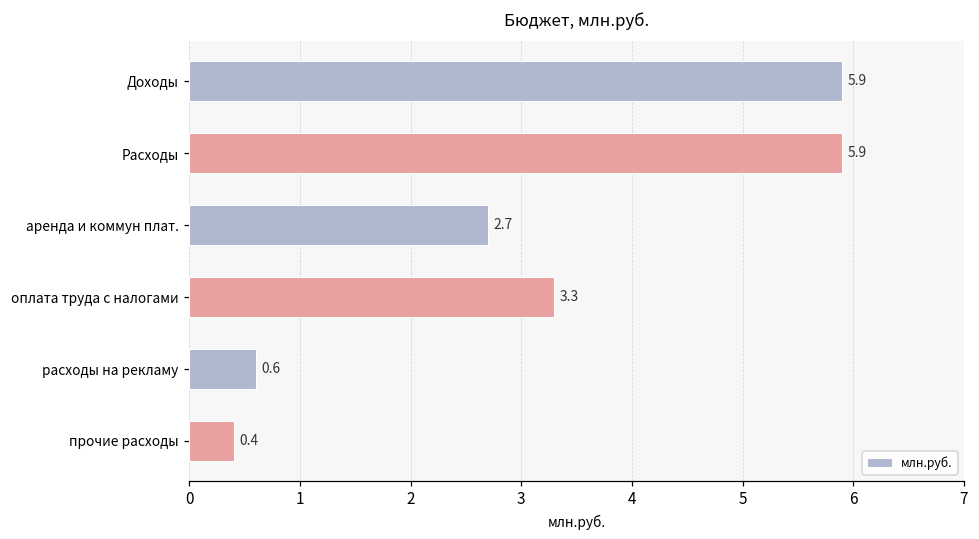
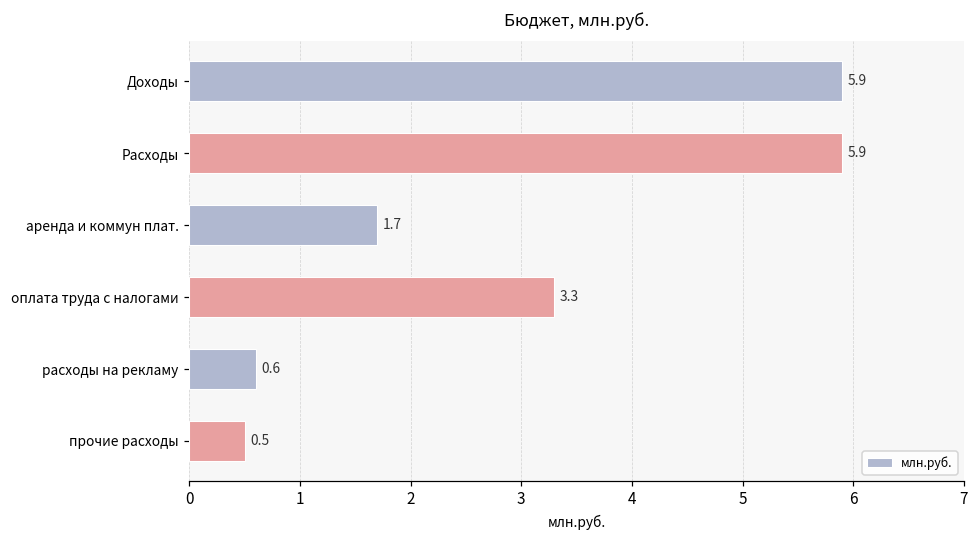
  {
    "Доходы": 5.9,
    "Расходы": 5.9,
-   "аренда и коммун плат.": 2.7,
+   "аренда и коммун плат.": 1.7,
    "оплата труда c налогами": 3.3,
    "расходы на рекламу": 0.6,
-   "прочие расходы": 0.4
+   "прочие расходы": 0.5
  }
